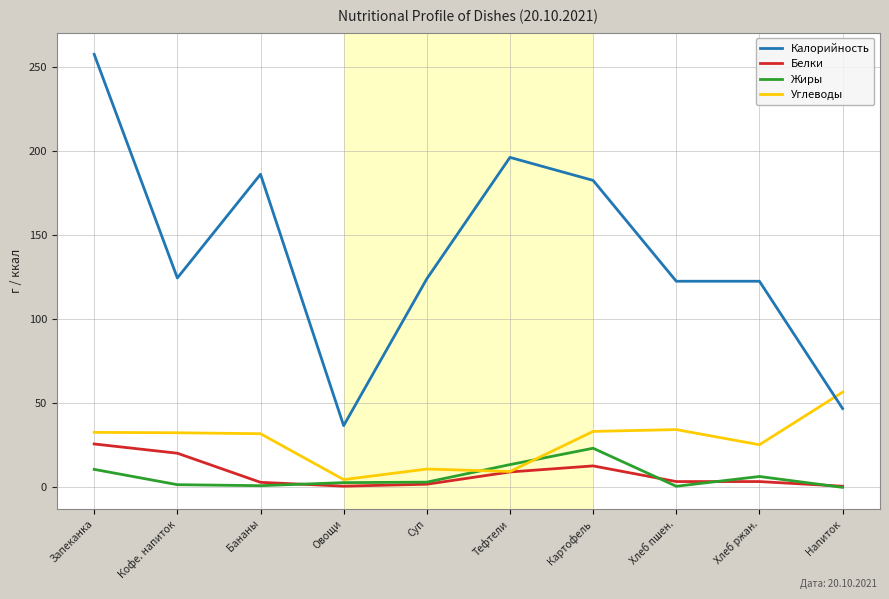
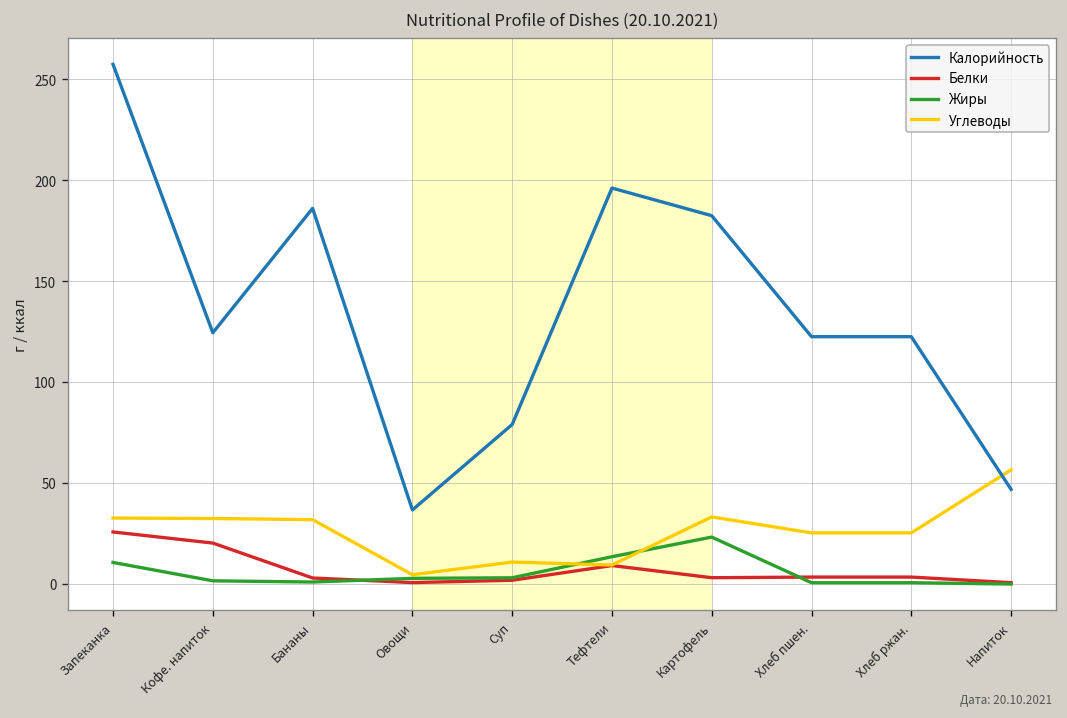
  {
    "Калорийность": {
      "Запеканка": 257,
      "Кофе. напиток": 124,
      "Бананы": 186,
      "Овощи": 37,
-     "Суп": 124,
+     "Суп": 79,
      "Тефтели": 196,
      "Картофель": 182,
      "Хлеб пшен.": 123,
      "Хлеб ржан.": 123,
      "Напиток": 47
    },
    "Белки": {
      "Запеканка": 26,
      "Кофе. напиток": 20,
      "Бананы": 3,
      "Овощи": 1,
-     "Картофель": 13,
+     "Картофель": 3,
      "Хлеб пшен.": 3,
      "Хлеб ржан.": 3
    },
    "Жиры": {
      "Запеканка": 11,
      "Кофе. напиток": 2,
      "Бананы": 1,
      "Овощи": 3,
      "Тефтели": 14,
      "Картофель": 23,
      "Хлеб пшен.": 1,
-     "Хлеб ржан.": 6
+     "Хлеб ржан.": 1
    },
    "Углеводы": {
      "Запеканка": 33,
      "Кофе. напиток": 32,
      "Бананы": 32,
      "Овощи": 5,
      "Суп": 11,
      "Картофель": 33,
-     "Хлеб пшен.": 34,
+     "Хлеб пшен.": 25,
      "Хлеб ржан.": 25,
      "Напиток": 57
    }
  }
